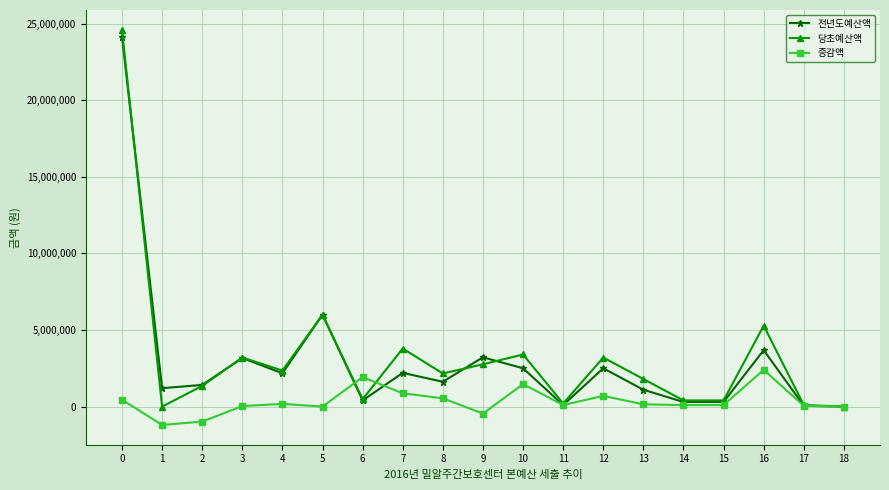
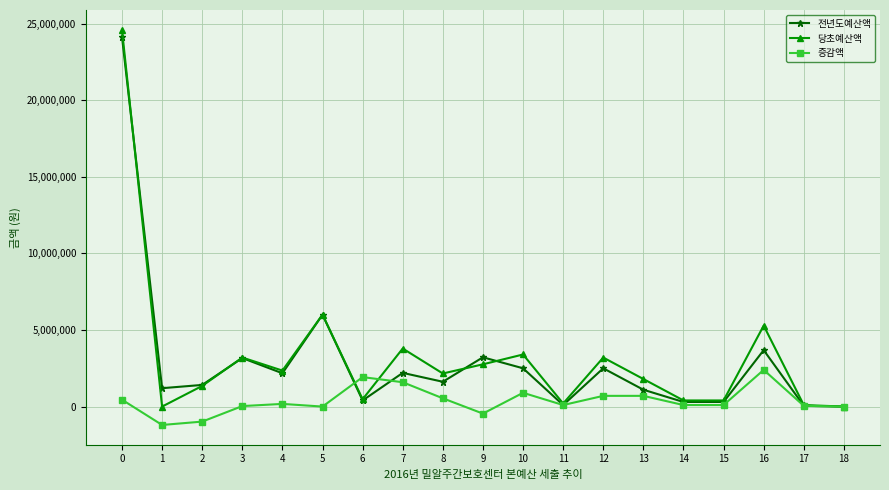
  {
    "증감액": {
      "0": "500,000",
      "1": "-1,200,000",
      "2": "-1,000,000",
      "3": "0",
      "4": "200,000",
      "5": "0",
      "6": "1,900,000",
-     "7": "900,000",
+     "7": "1,600,000",
      "8": "500,000",
      "9": "-500,000",
-     "10": "1,500,000",
+     "10": "900,000",
      "12": "700,000",
-     "13": "100,000",
+     "13": "700,000",
      "14": "100,000",
      "15": "100,000",
      "16": "2,400,000"
    }
  }
